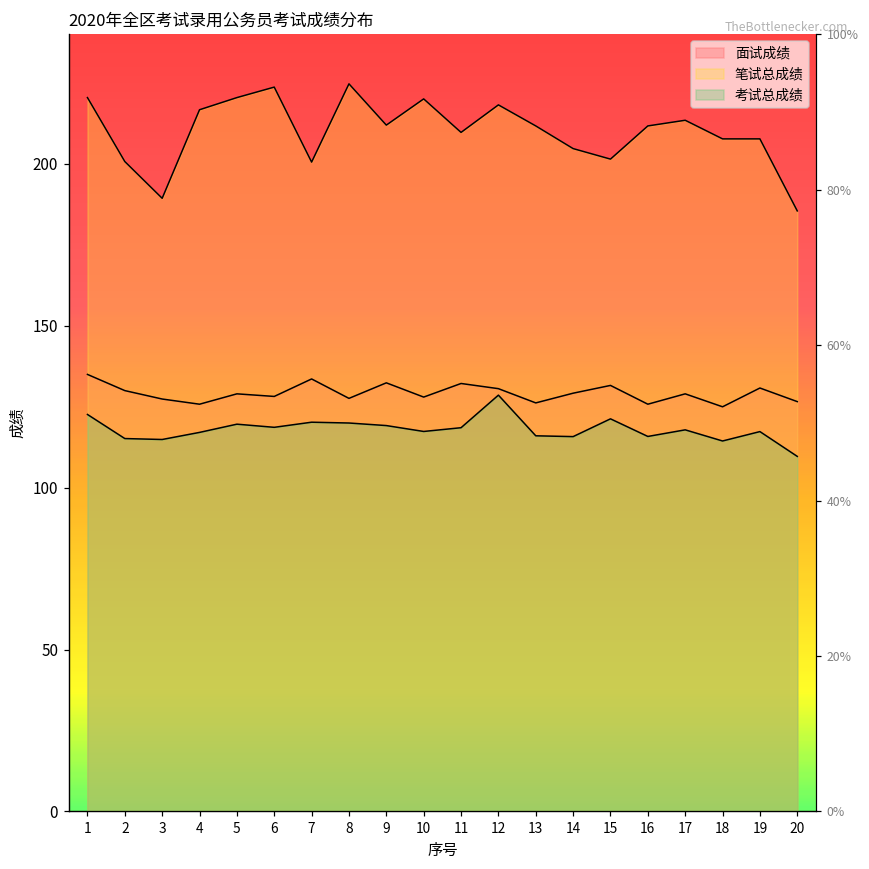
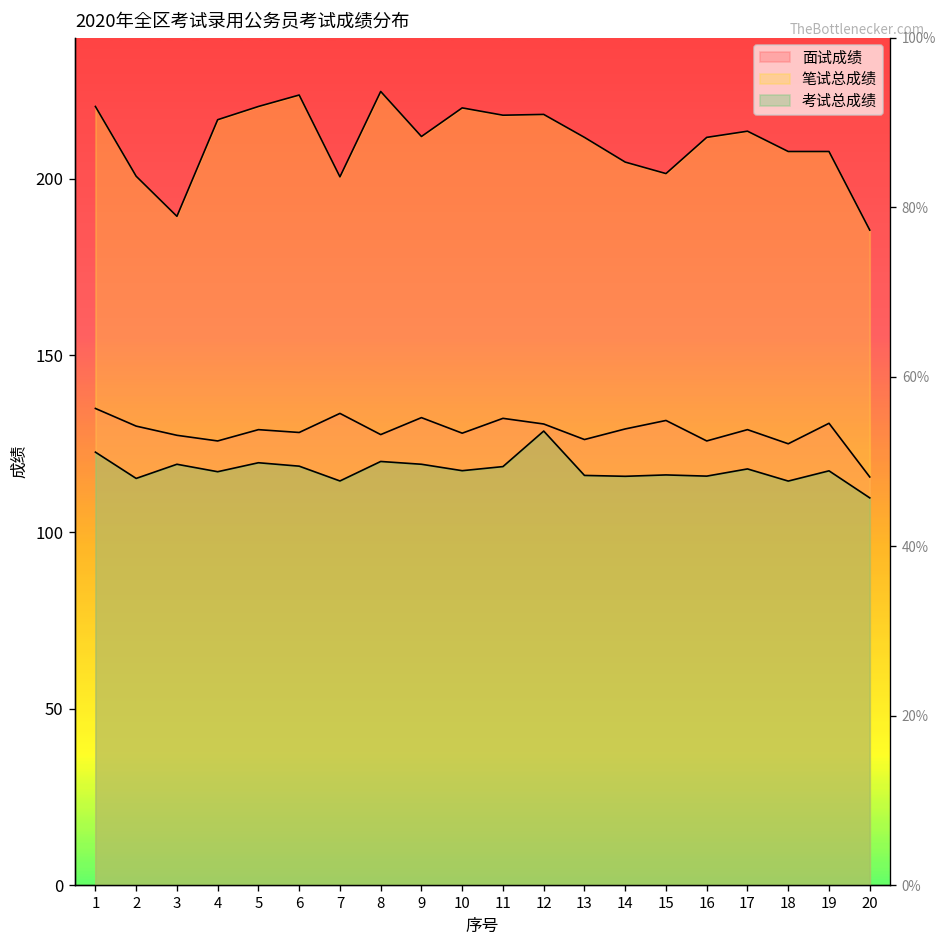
  {
    "面试成绩": {
      "1": 135,
      "2": 130,
      "3": 127,
      "4": 126,
      "5": 129,
      "6": 128,
      "7": 134,
      "8": 128,
      "9": 132,
      "10": 128,
      "11": 132,
      "12": 131,
      "13": 126,
      "14": 129,
      "15": 132,
      "16": 126,
      "17": 129,
      "18": 125,
      "19": 131,
-     "20": 127
+     "20": 116
    },
    "笔试总成绩": {
      "1": 221,
      "2": 201,
      "3": 189,
      "4": 217,
      "5": 221,
      "6": 224,
      "7": 201,
      "8": 225,
      "9": 212,
      "10": 220,
-     "11": 210,
+     "11": 218,
      "12": 218,
      "13": 212,
      "14": 205,
      "15": 202,
      "16": 212,
      "17": 214,
      "18": 208,
      "19": 208,
      "20": 186
    },
    "考试总成绩": {
      "1": 123,
      "2": 115,
-     "3": 115,
+     "3": 119,
      "4": 117,
      "5": 120,
      "6": 119,
-     "7": 120,
+     "7": 114,
      "8": 120,
      "9": 119,
      "10": 117,
      "11": 119,
      "12": 129,
      "13": 116,
      "14": 116,
-     "15": 121,
+     "15": 116,
      "16": 116,
      "17": 118,
      "18": 114,
      "19": 117,
      "20": 110
    }
  }
